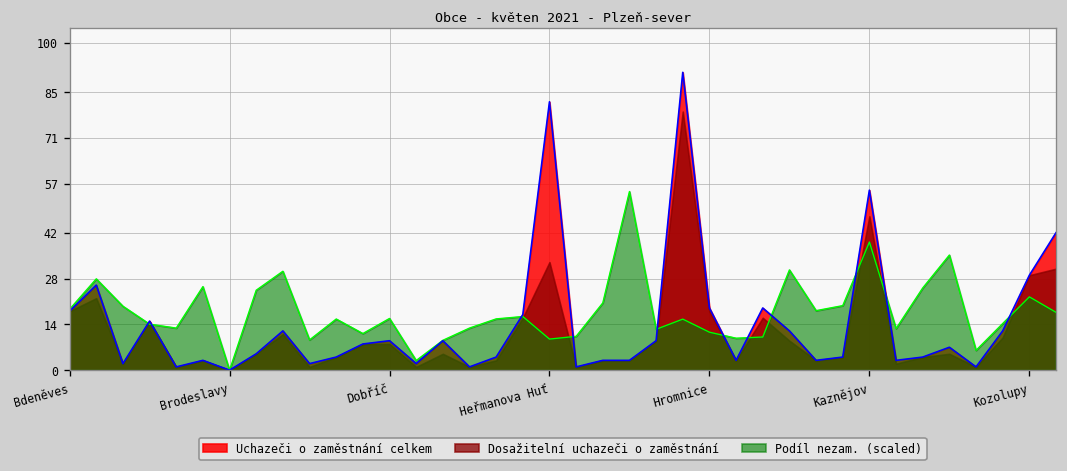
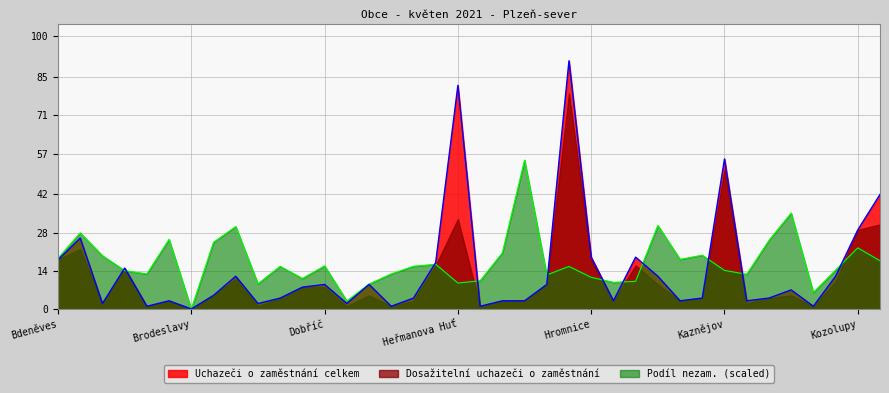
  {
    "Uchazeči o zaměstnání celkem": {
      "Dobříč": 9,
      "Heřmanova Huť": 82,
      "Hromnice": 19,
      "Kaznějov": 55
    },
    "Dosažitelní uchazeči o zaměstnání": {
      "Dobříč": 8,
      "Heřmanova Huť": 33,
      "Hromnice": 18,
-     "Kaznějov": 47
+     "Kaznějov": 51
    },
    "Podíl nezam. (scaled)": {
      "Dobříč": 16,
      "Heřmanova Huť": 10,
      "Hromnice": 12,
-     "Kaznějov": 39,
+     "Kaznějov": 14,
      "Kozolupy": 22
    }
  }
